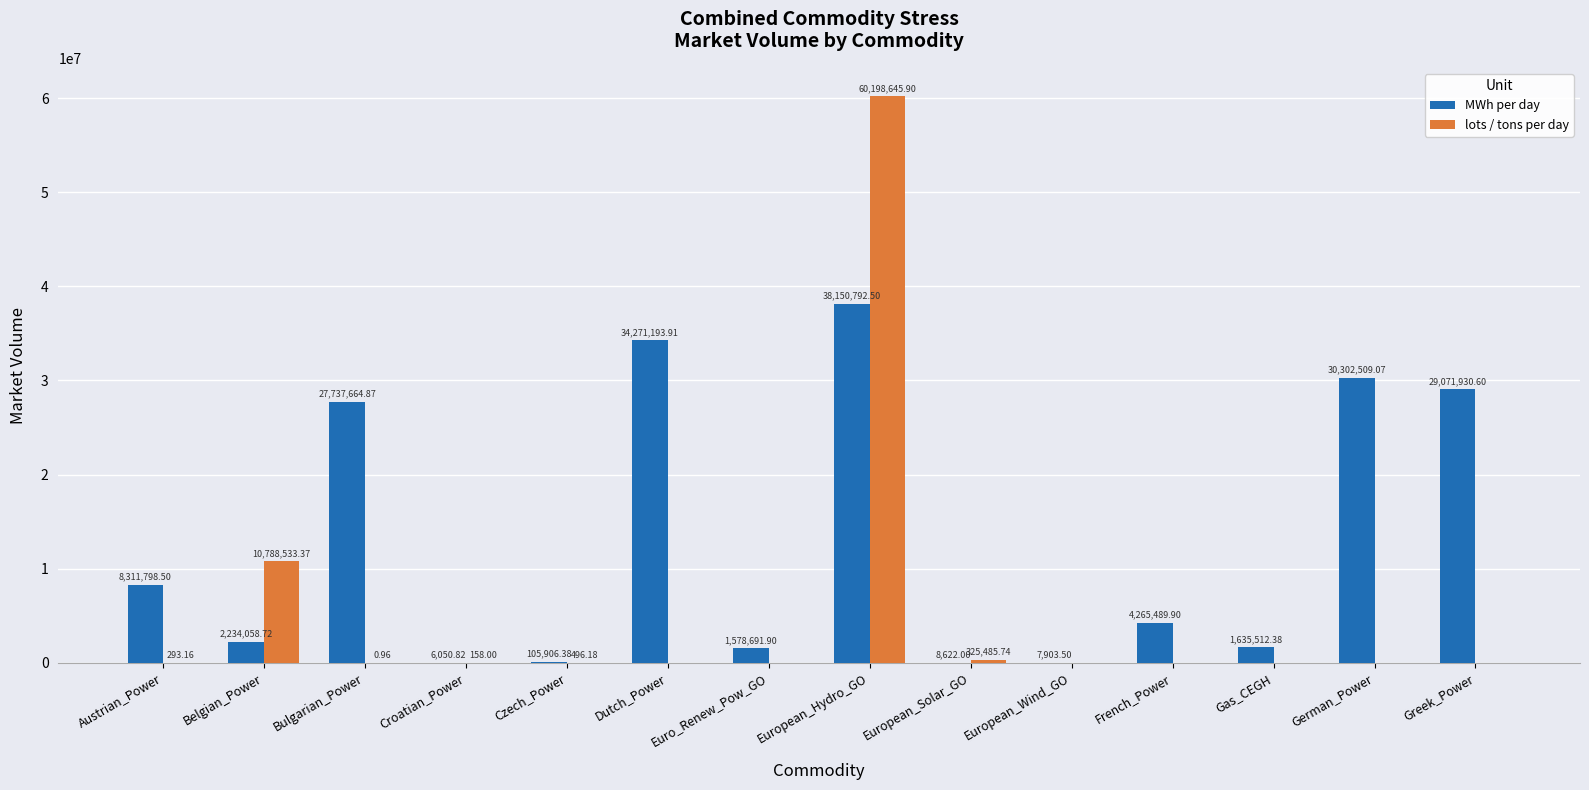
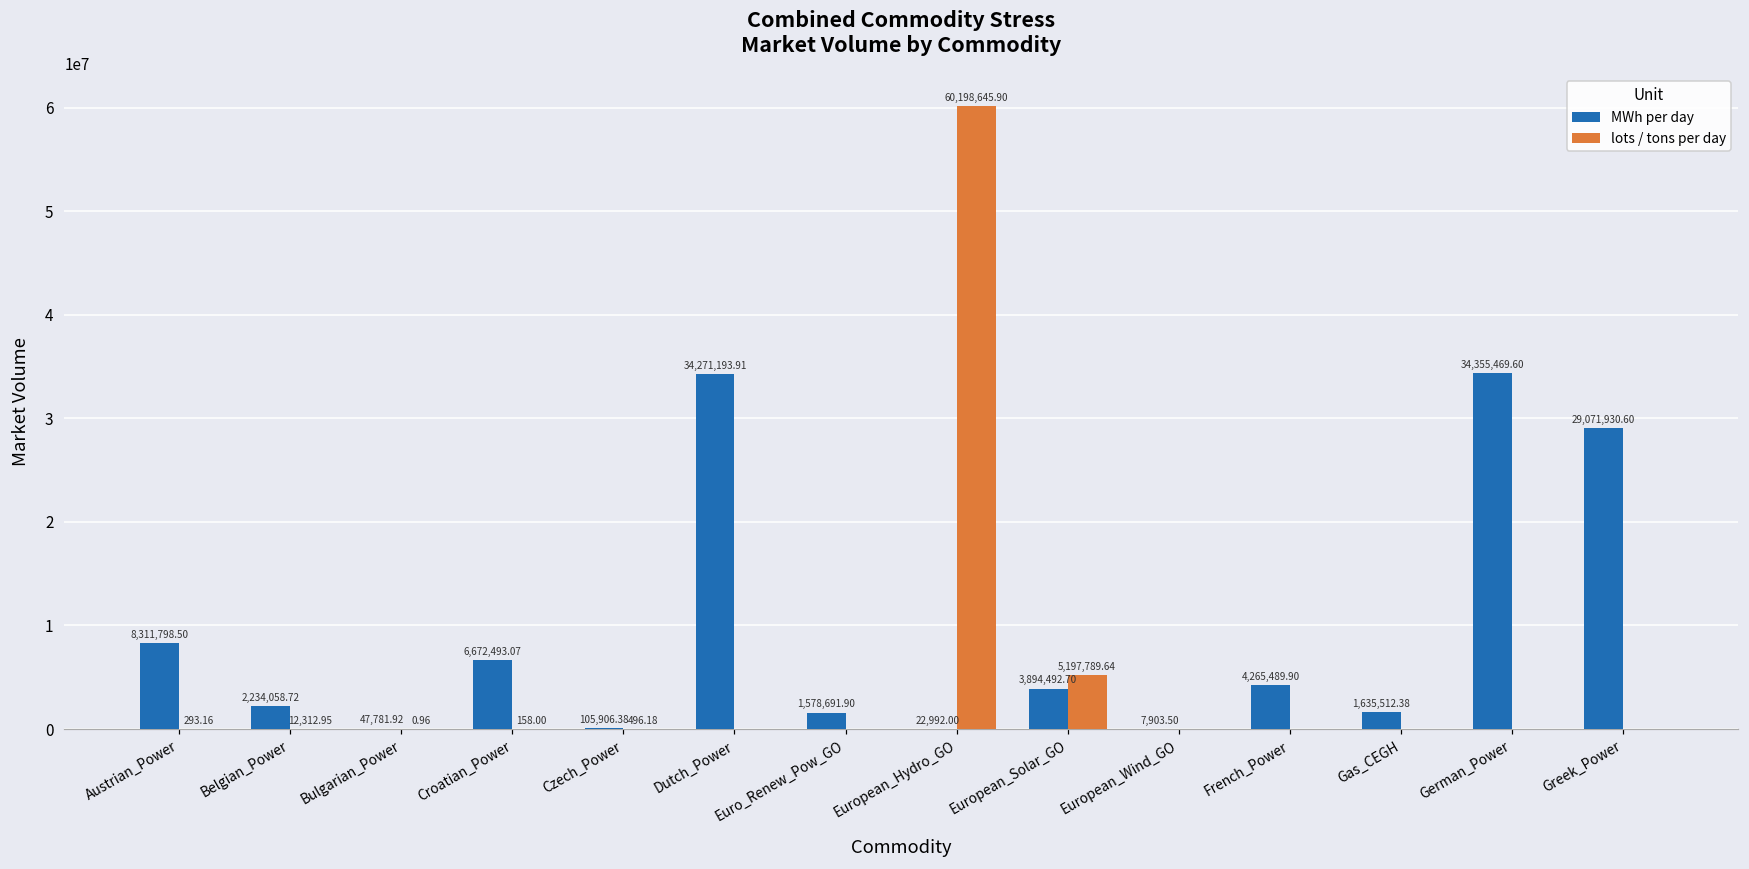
  {
    "MWh per day": {
      "Austrian_Power": "8,311,798.50",
      "Belgian_Power": "2,234,058.72",
-     "Bulgarian_Power": "27,737,664.87",
-     "Croatian_Power": "6,050.82",
+     "Bulgarian_Power": "47,781.92",
+     "Croatian_Power": "6,672,493.07",
      "Czech_Power": "105,906.38",
      "Dutch_Power": "34,271,193.91",
      "Euro_Renew_Pow_GO": "1,578,691.90",
-     "European_Hydro_GO": "38,150,792.50",
-     "European_Solar_GO": "8,622.00",
+     "European_Hydro_GO": "22,992.00",
+     "European_Solar_GO": "3,894,492.70",
      "European_Wind_GO": "7,903.50",
      "French_Power": "4,265,489.90",
      "Gas_CEGH": "1,635,512.38",
-     "German_Power": "30,302,509.07",
+     "German_Power": "34,355,469.60",
      "Greek_Power": "29,071,930.60"
    },
    "lots / tons per day": {
      "Austrian_Power": "293.16",
-     "Belgian_Power": "10,788,533.37",
+     "Belgian_Power": "12,312.95",
      "Bulgarian_Power": "0.96",
      "Croatian_Power": "158.00",
      "Czech_Power": "496.18",
      "European_Hydro_GO": "60,198,645.90",
-     "European_Solar_GO": "325,485.74"
+     "European_Solar_GO": "5,197,789.64"
    }
  }
